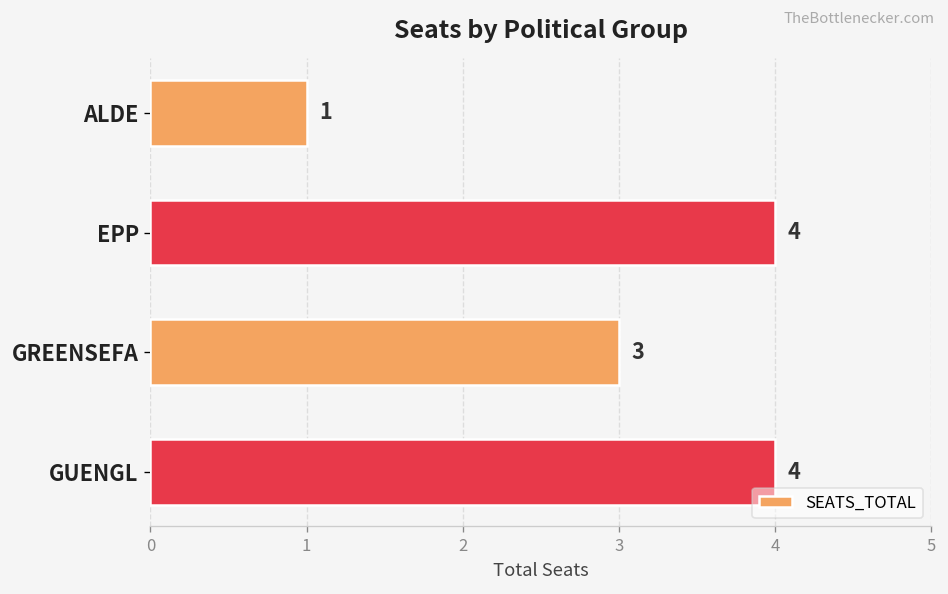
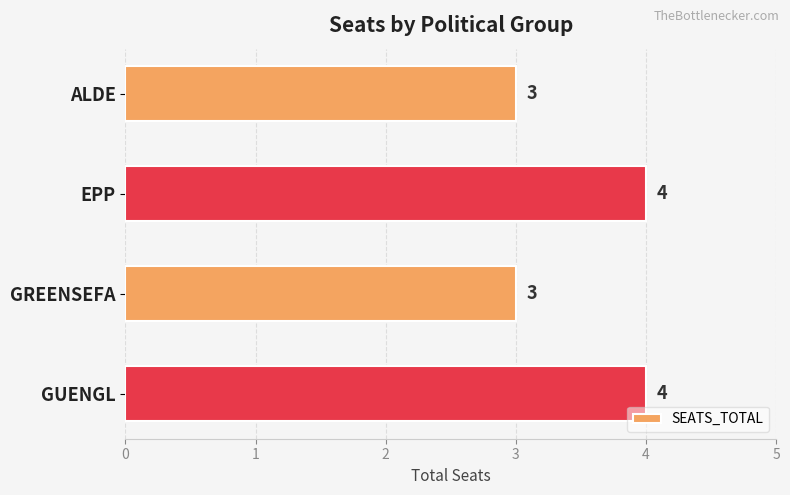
  {
-   "ALDE": 1,
+   "ALDE": 3,
    "EPP": 4,
    "GREENSEFA": 3,
    "GUENGL": 4
  }
